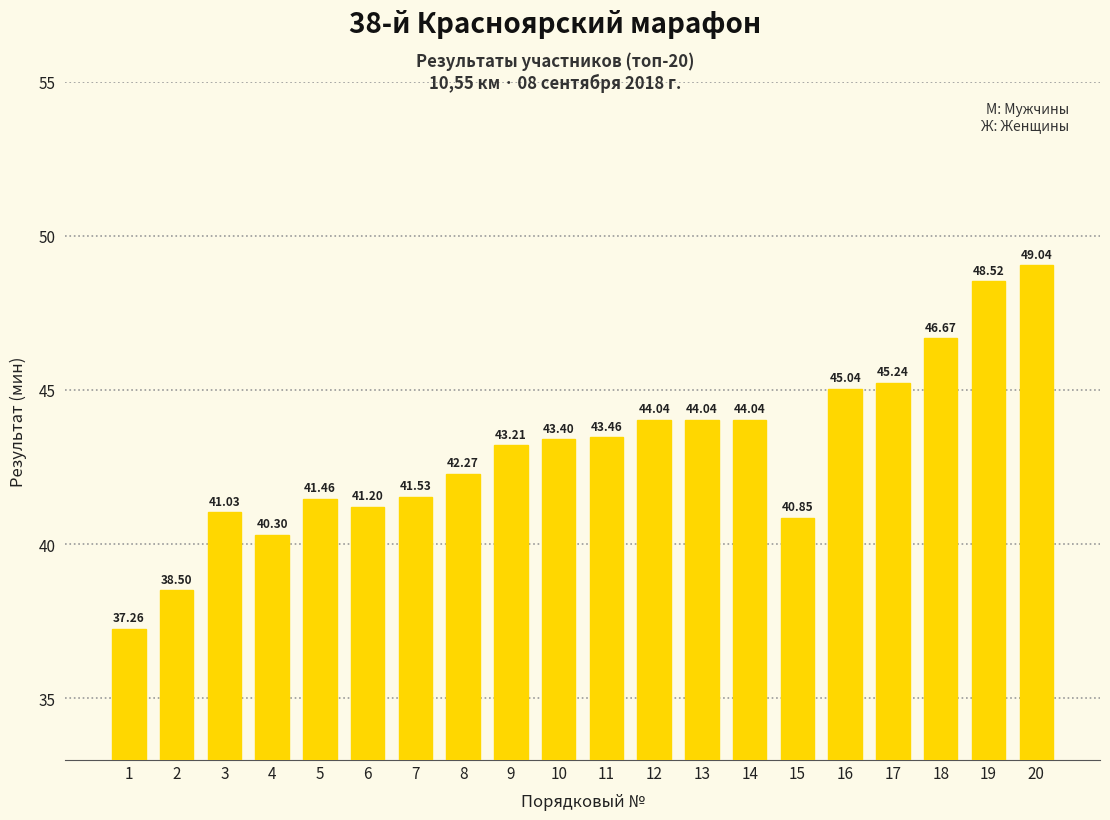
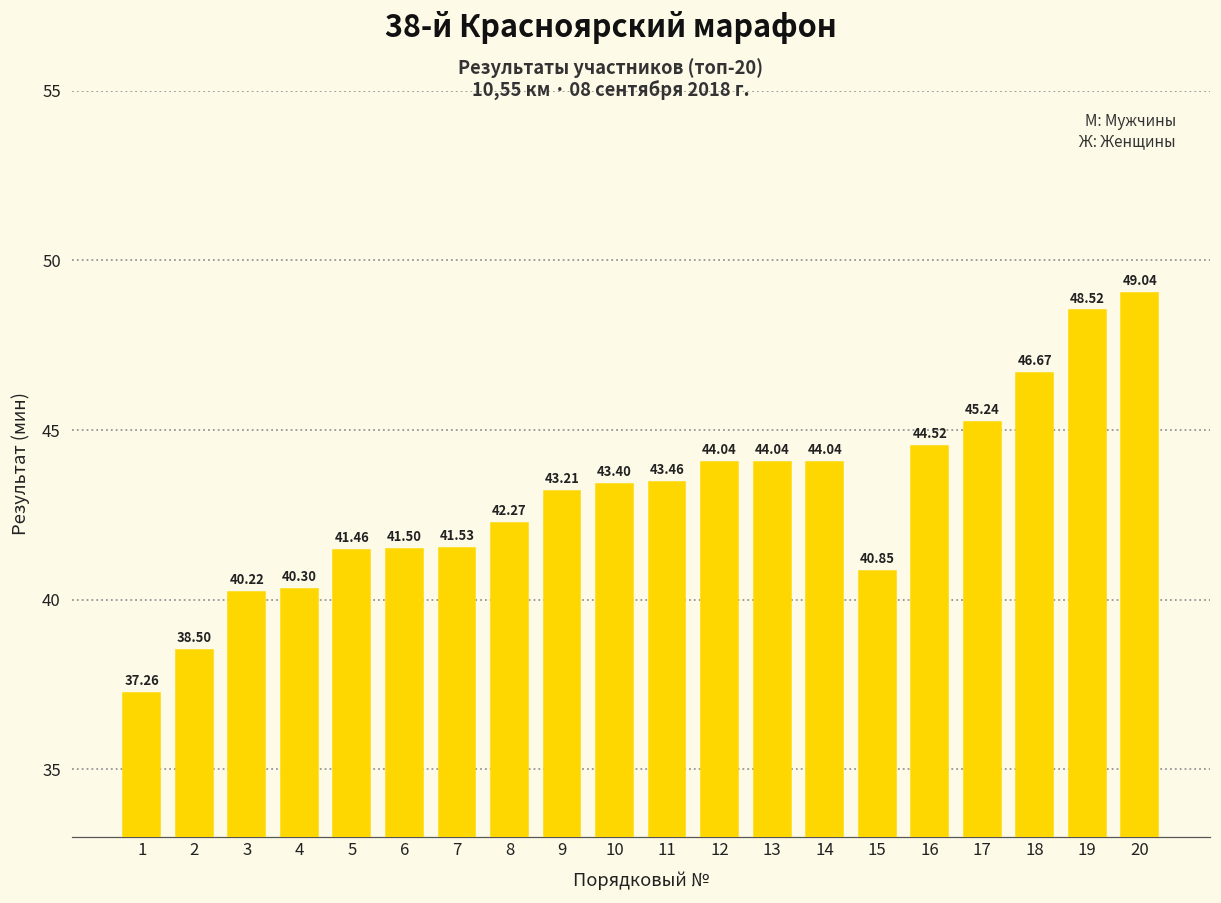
  {
    "1": 37.26,
    "2": 38.50,
-   "3": 41.03,
+   "3": 40.22,
    "4": 40.30,
    "5": 41.46,
-   "6": 41.20,
+   "6": 41.50,
    "7": 41.53,
    "8": 42.27,
    "9": 43.21,
    "10": 43.40,
    "11": 43.46,
    "12": 44.04,
    "13": 44.04,
    "14": 44.04,
    "15": 40.85,
-   "16": 45.04,
+   "16": 44.52,
    "17": 45.24,
    "18": 46.67,
    "19": 48.52,
    "20": 49.04
  }
